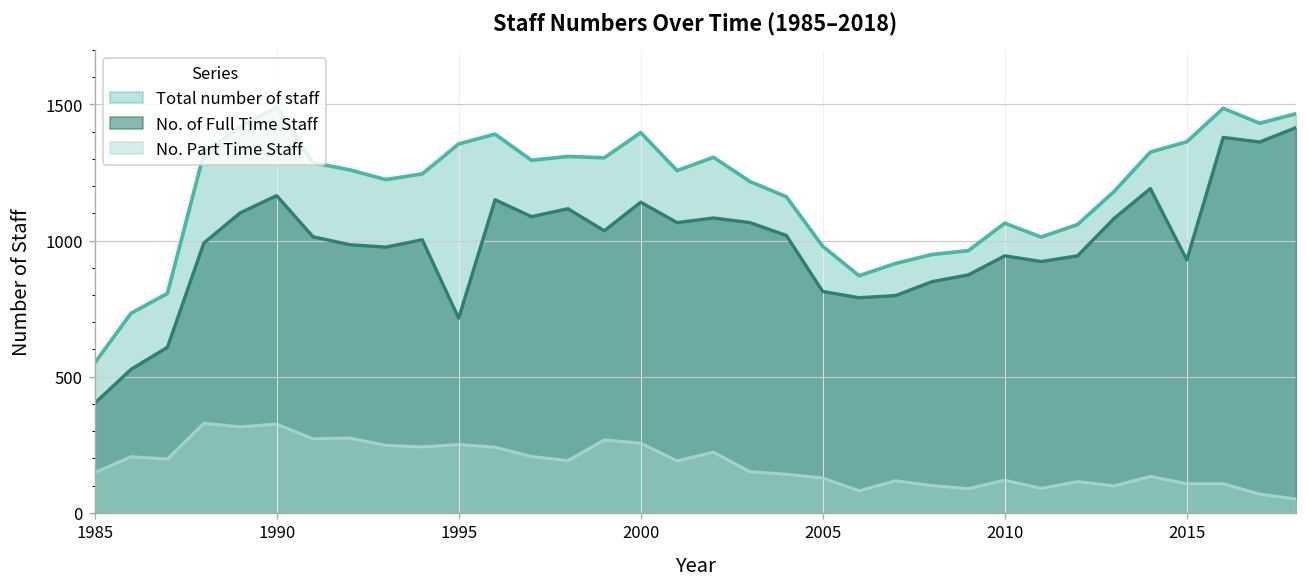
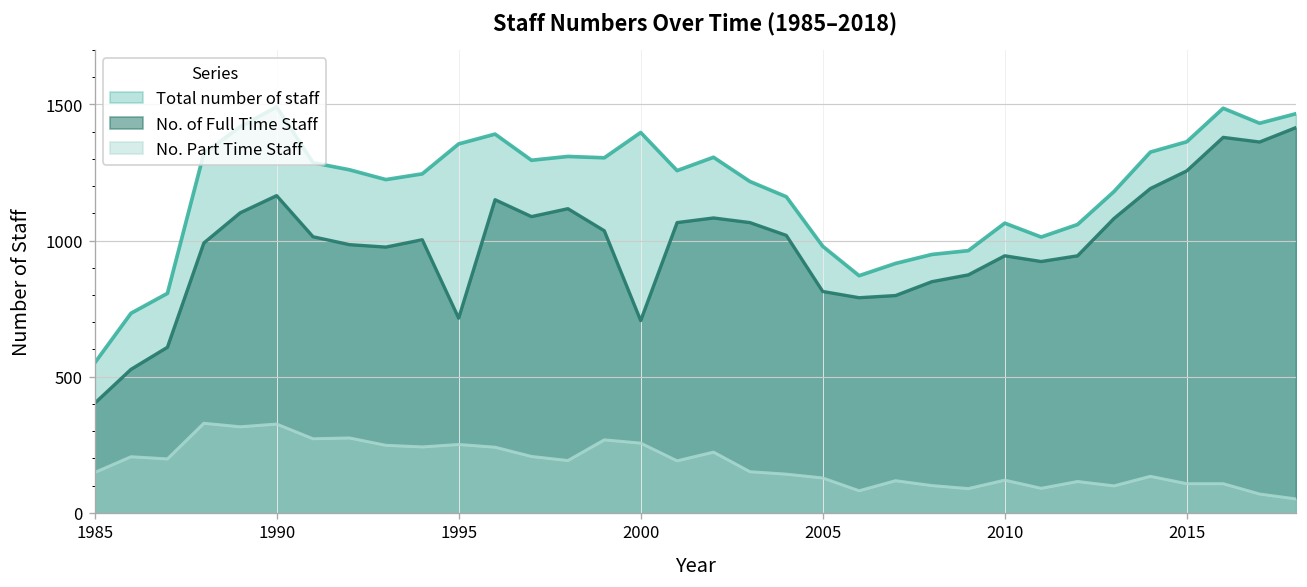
  {
    "No. of Full Time Staff": {
      "1985": 400,
      "1990": 1170,
      "1995": 720,
-     "2000": 1140,
+     "2000": 710,
      "2005": 810,
      "2010": 940,
-     "2015": 930
+     "2015": 1260
    }
  }
